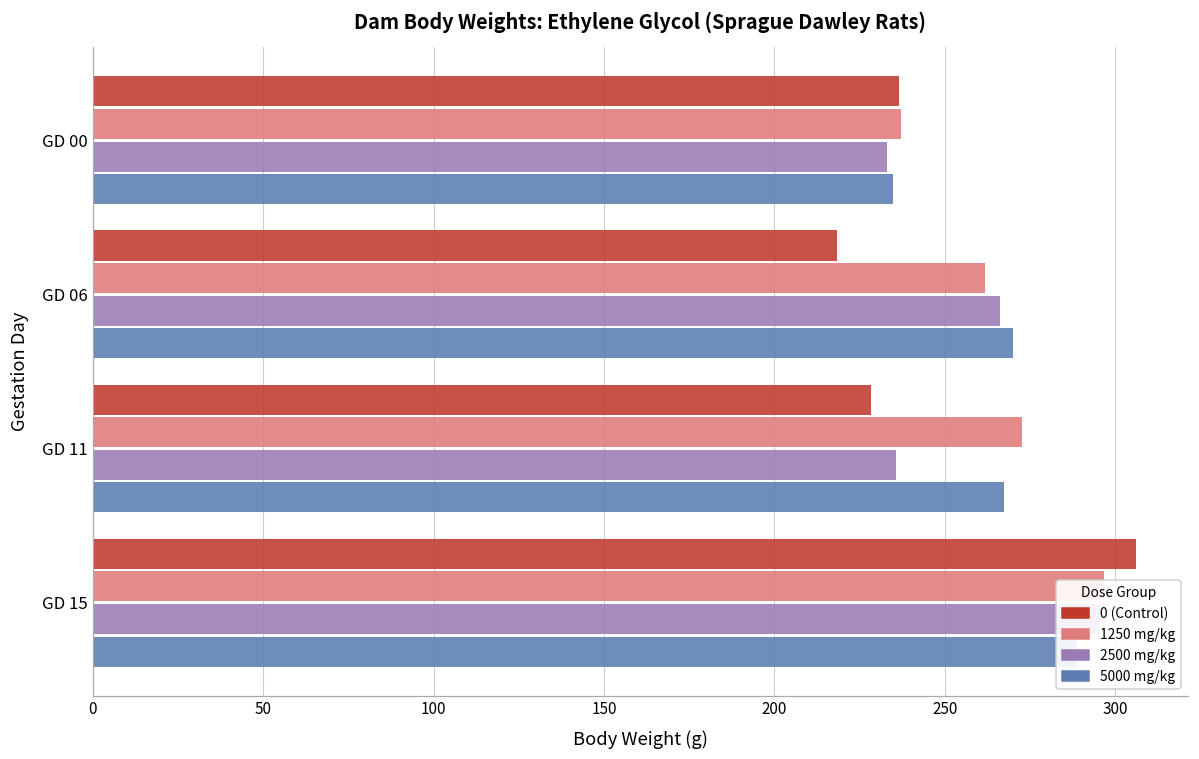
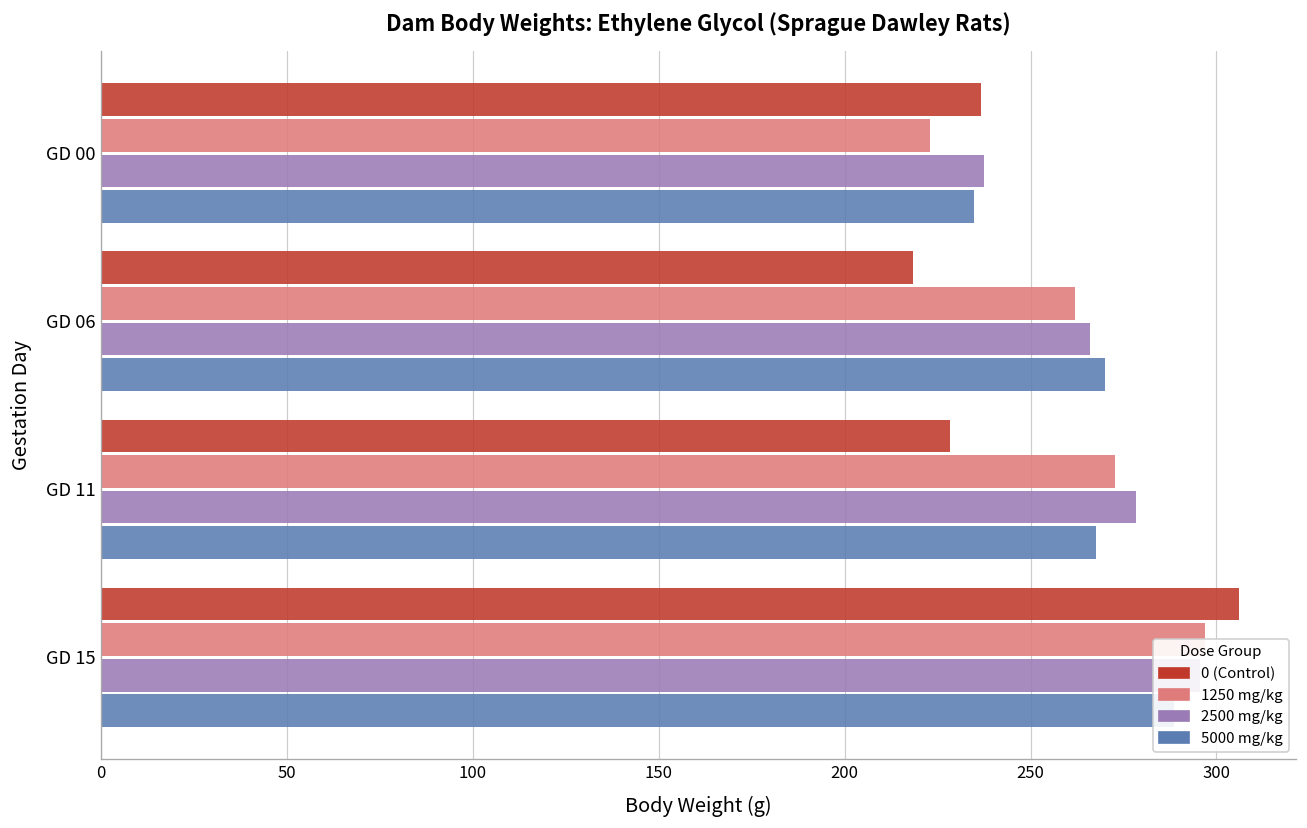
  {
    "0 (Control)": {
      "GD 00": 237,
      "GD 06": 218,
      "GD 11": 228,
      "GD 15": 306
    },
    "1250 mg/kg": {
-     "GD 00": 237,
+     "GD 00": 223,
      "GD 06": 262,
      "GD 11": 273
    },
    "2500 mg/kg": {
-     "GD 00": 233,
+     "GD 00": 237,
      "GD 06": 266,
-     "GD 11": 236
+     "GD 11": 278
    },
    "5000 mg/kg": {
      "GD 00": 235,
      "GD 06": 270,
      "GD 11": 268
    }
  }
